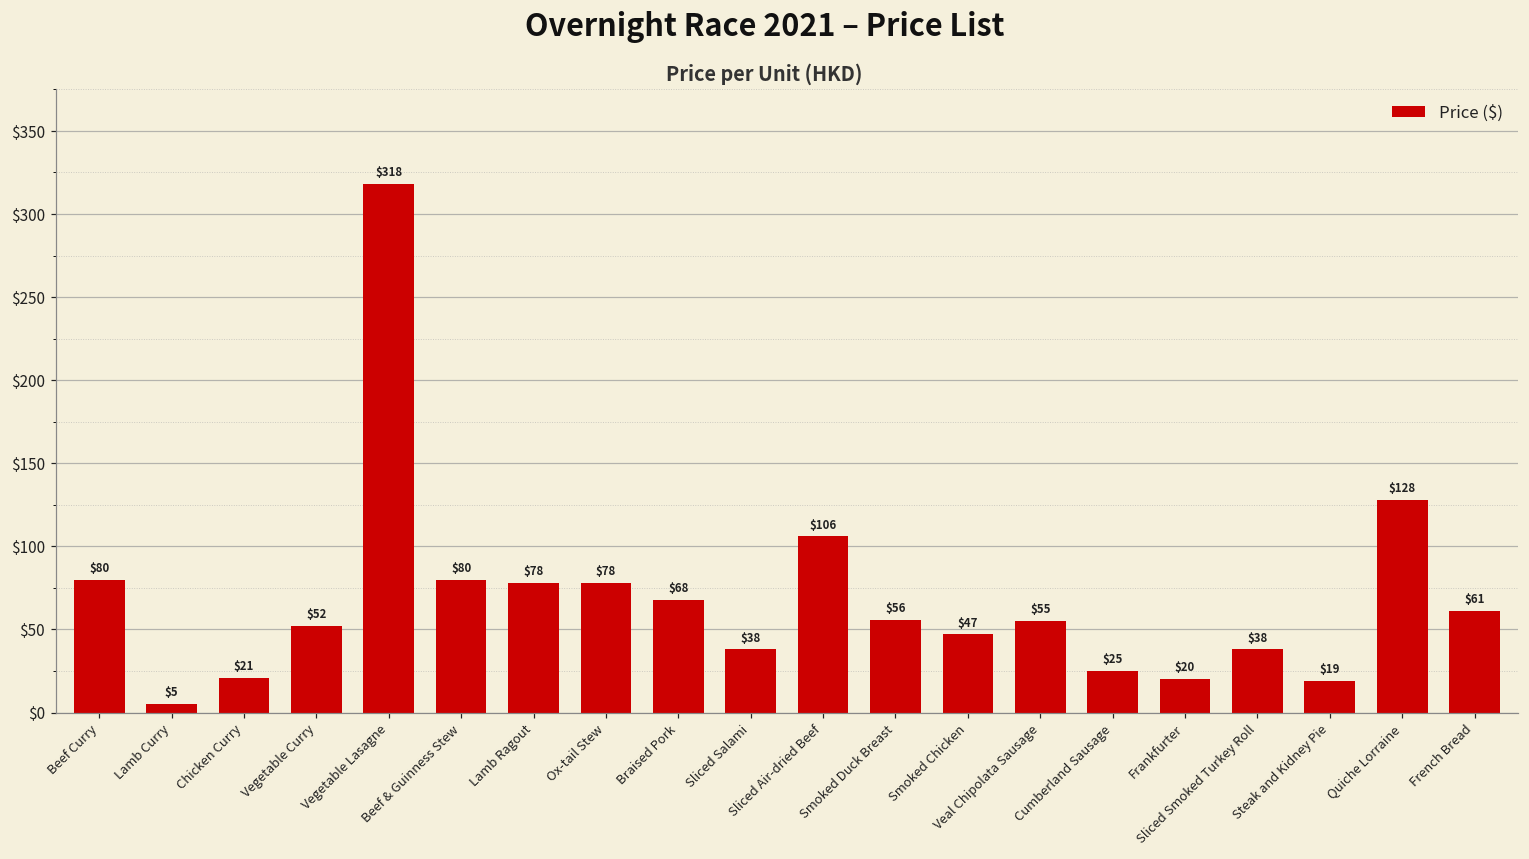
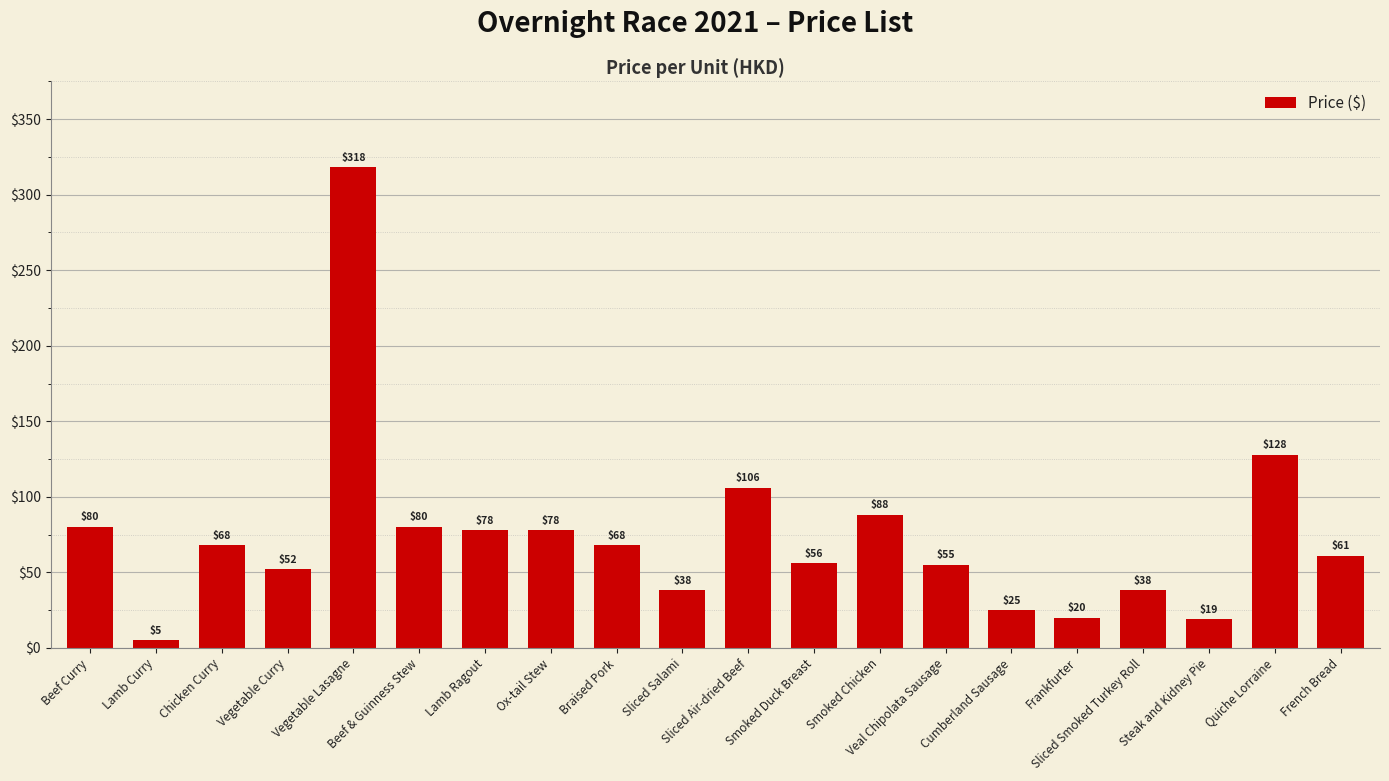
  {
    "Beef Curry": "$80",
    "Lamb Curry": "$5",
-   "Chicken Curry": "$21",
+   "Chicken Curry": "$68",
    "Vegetable Curry": "$52",
    "Vegetable Lasagne": "$318",
    "Beef & Guinness Stew": "$80",
    "Lamb Ragout": "$78",
    "Ox-tail Stew": "$78",
    "Braised Pork": "$68",
    "Sliced Salami": "$38",
    "Sliced Air-dried Beef": "$106",
    "Smoked Duck Breast": "$56",
-   "Smoked Chicken": "$47",
+   "Smoked Chicken": "$88",
    "Veal Chipolata Sausage": "$55",
    "Cumberland Sausage": "$25",
    "Frankfurter": "$20",
    "Sliced Smoked Turkey Roll": "$38",
    "Steak and Kidney Pie": "$19",
    "Quiche Lorraine": "$128",
    "French Bread": "$61"
  }
